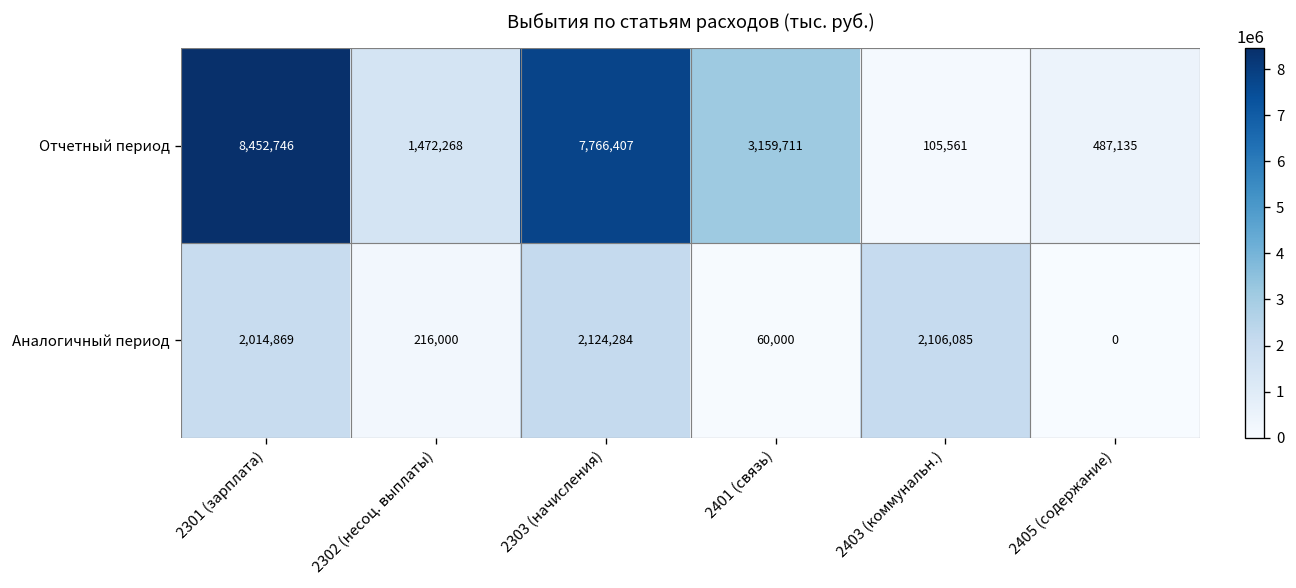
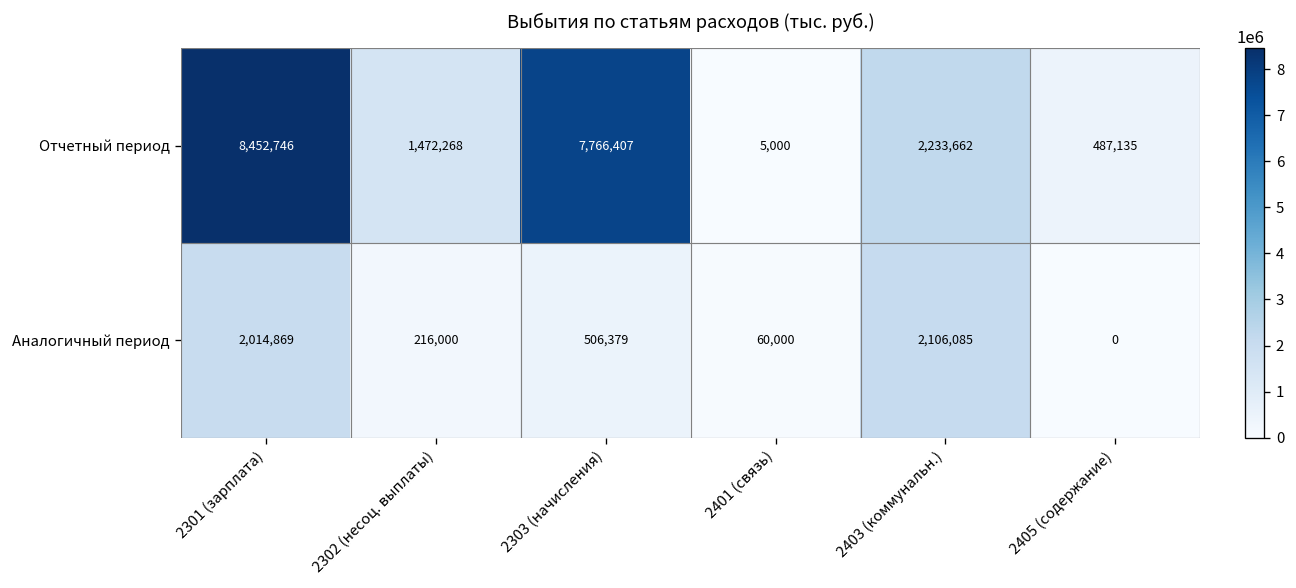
  {
    "Отчетный период": {
      "2301 (зарплата)": "8,452,746",
      "2302 (несоц. выплаты)": "1,472,268",
      "2303 (начисления)": "7,766,407",
-     "2401 (связь)": "3,159,711",
-     "2403 (коммунальн.)": "105,561",
+     "2401 (связь)": "5,000",
+     "2403 (коммунальн.)": "2,233,662",
      "2405 (содержание)": "487,135"
    },
    "Аналогичный период": {
      "2301 (зарплата)": "2,014,869",
      "2302 (несоц. выплаты)": "216,000",
-     "2303 (начисления)": "2,124,284",
+     "2303 (начисления)": "506,379",
      "2401 (связь)": "60,000",
      "2403 (коммунальн.)": "2,106,085",
      "2405 (содержание)": "0"
    }
  }
